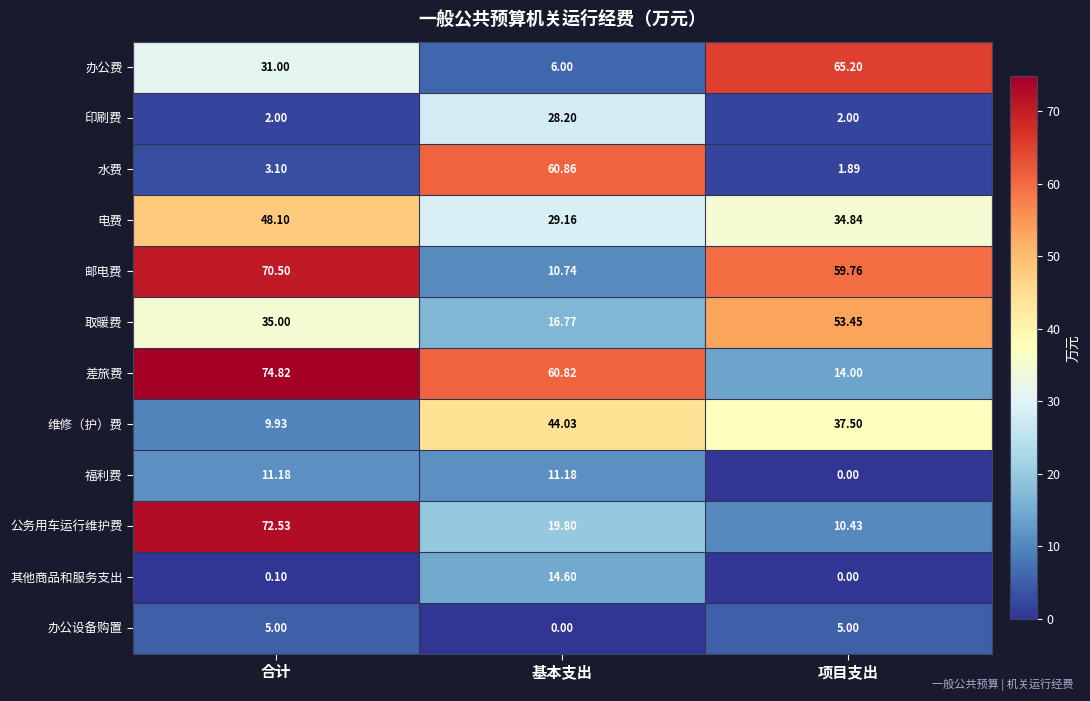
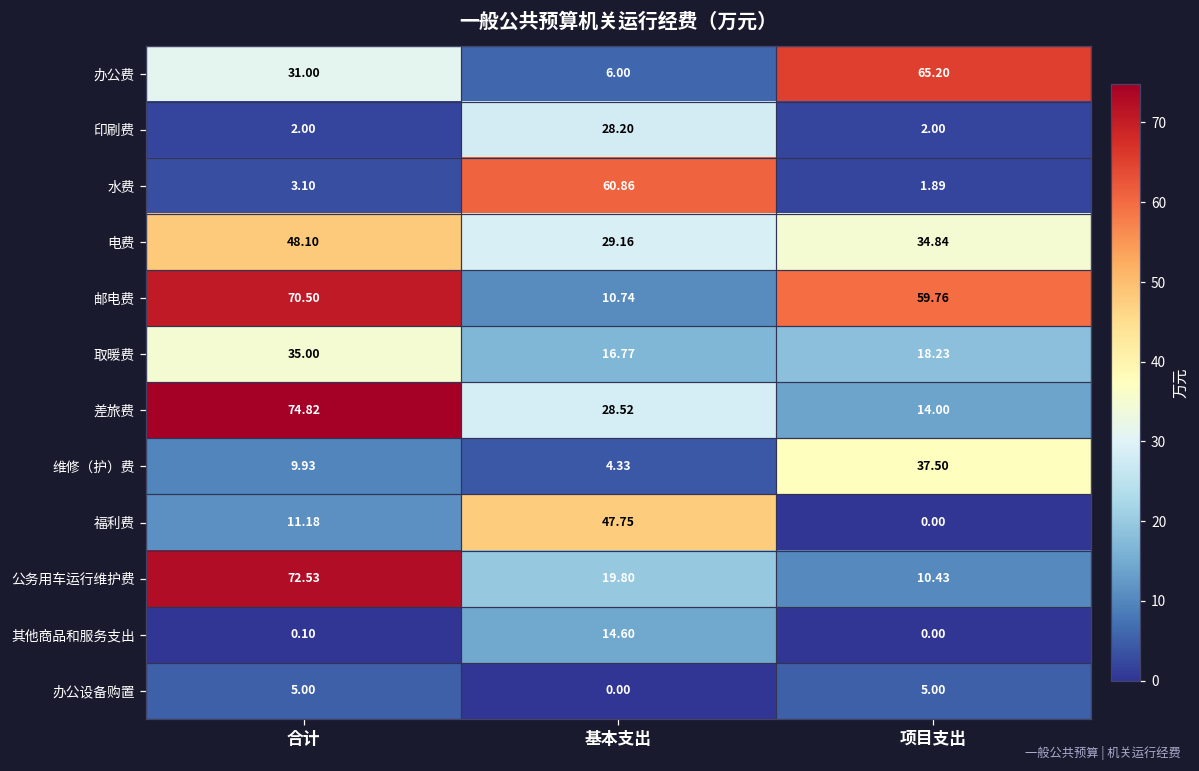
  {
    "办公费": {
      "合计": 31.00,
      "基本支出": 6.00,
      "项目支出": 65.20
    },
    "印刷费": {
      "合计": 2.00,
      "基本支出": 28.20,
      "项目支出": 2.00
    },
    "水费": {
      "合计": 3.10,
      "基本支出": 60.86,
      "项目支出": 1.89
    },
    "电费": {
      "合计": 48.10,
      "基本支出": 29.16,
      "项目支出": 34.84
    },
    "邮电费": {
      "合计": 70.50,
      "基本支出": 10.74,
      "项目支出": 59.76
    },
    "取暖费": {
      "合计": 35.00,
      "基本支出": 16.77,
-     "项目支出": 53.45
+     "项目支出": 18.23
    },
    "差旅费": {
      "合计": 74.82,
-     "基本支出": 60.82,
+     "基本支出": 28.52,
      "项目支出": 14.00
    },
    "维修（护）费": {
      "合计": 9.93,
-     "基本支出": 44.03,
+     "基本支出": 4.33,
      "项目支出": 37.50
    },
    "福利费": {
      "合计": 11.18,
-     "基本支出": 11.18,
+     "基本支出": 47.75,
      "项目支出": 0.00
    },
    "公务用车运行维护费": {
      "合计": 72.53,
      "基本支出": 19.80,
      "项目支出": 10.43
    },
    "其他商品和服务支出": {
      "合计": 0.10,
      "基本支出": 14.60,
      "项目支出": 0.00
    },
    "办公设备购置": {
      "合计": 5.00,
      "基本支出": 0.00,
      "项目支出": 5.00
    }
  }
